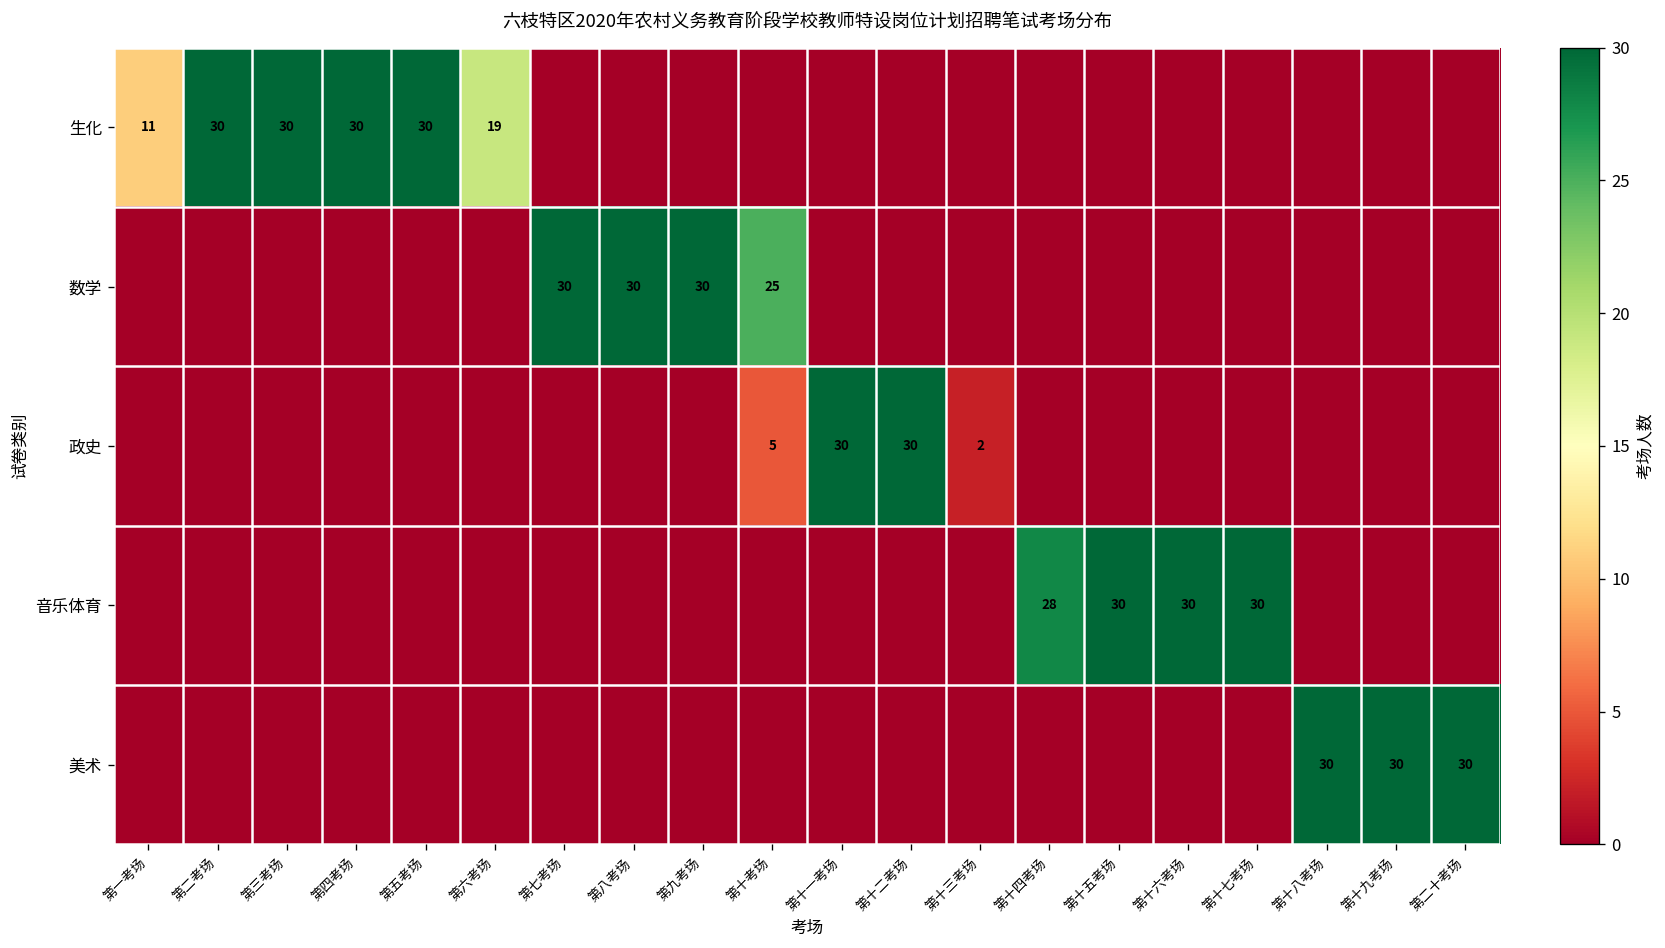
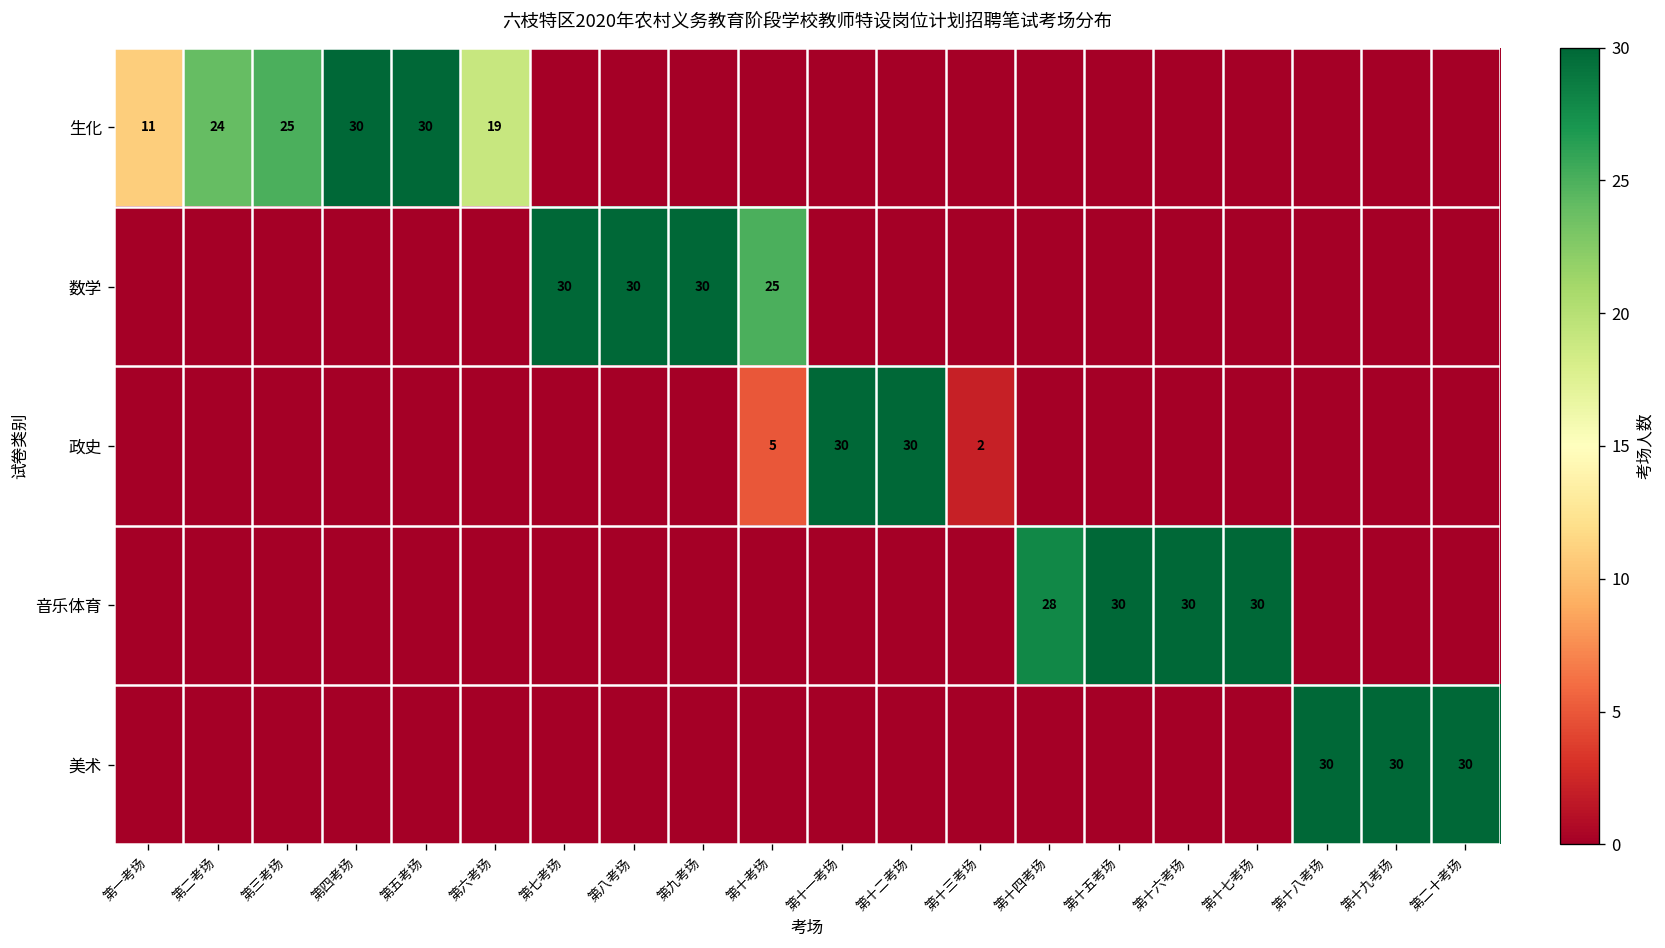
  {
    "生化": {
      "第一考场": 11,
-     "第二考场": 30,
-     "第三考场": 30,
+     "第二考场": 24,
+     "第三考场": 25,
      "第四考场": 30,
      "第五考场": 30,
      "第六考场": 19
    },
    "数学": {
      "第七考场": 30,
      "第八考场": 30,
      "第九考场": 30,
      "第十考场": 25
    },
    "政史": {
      "第十考场": 5,
      "第十一考场": 30,
      "第十二考场": 30,
      "第十三考场": 2
    },
    "音乐体育": {
      "第十四考场": 28,
      "第十五考场": 30,
      "第十六考场": 30,
      "第十七考场": 30
    },
    "美术": {
      "第十八考场": 30,
      "第十九考场": 30,
      "第二十考场": 30
    }
  }
